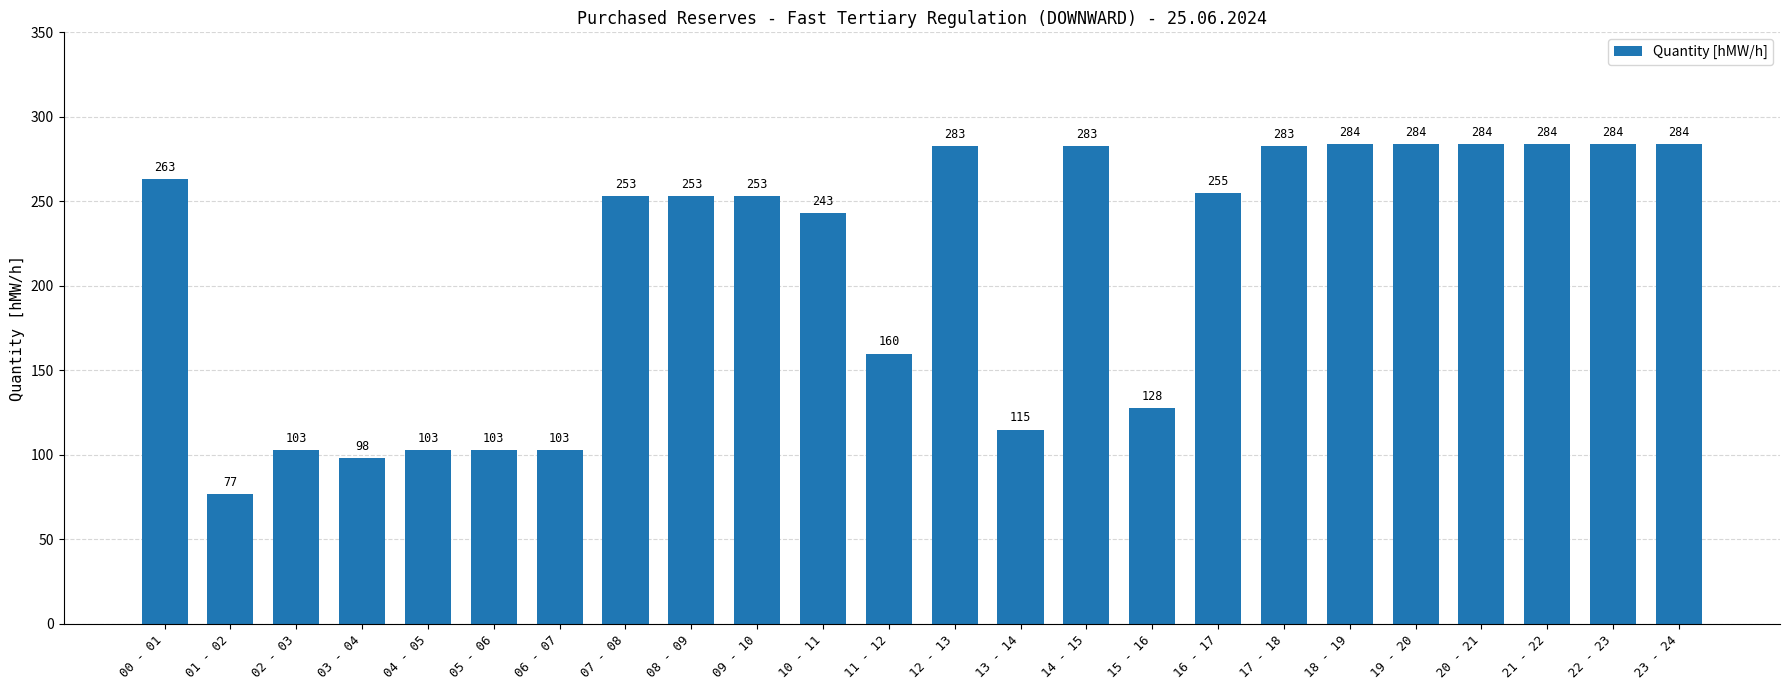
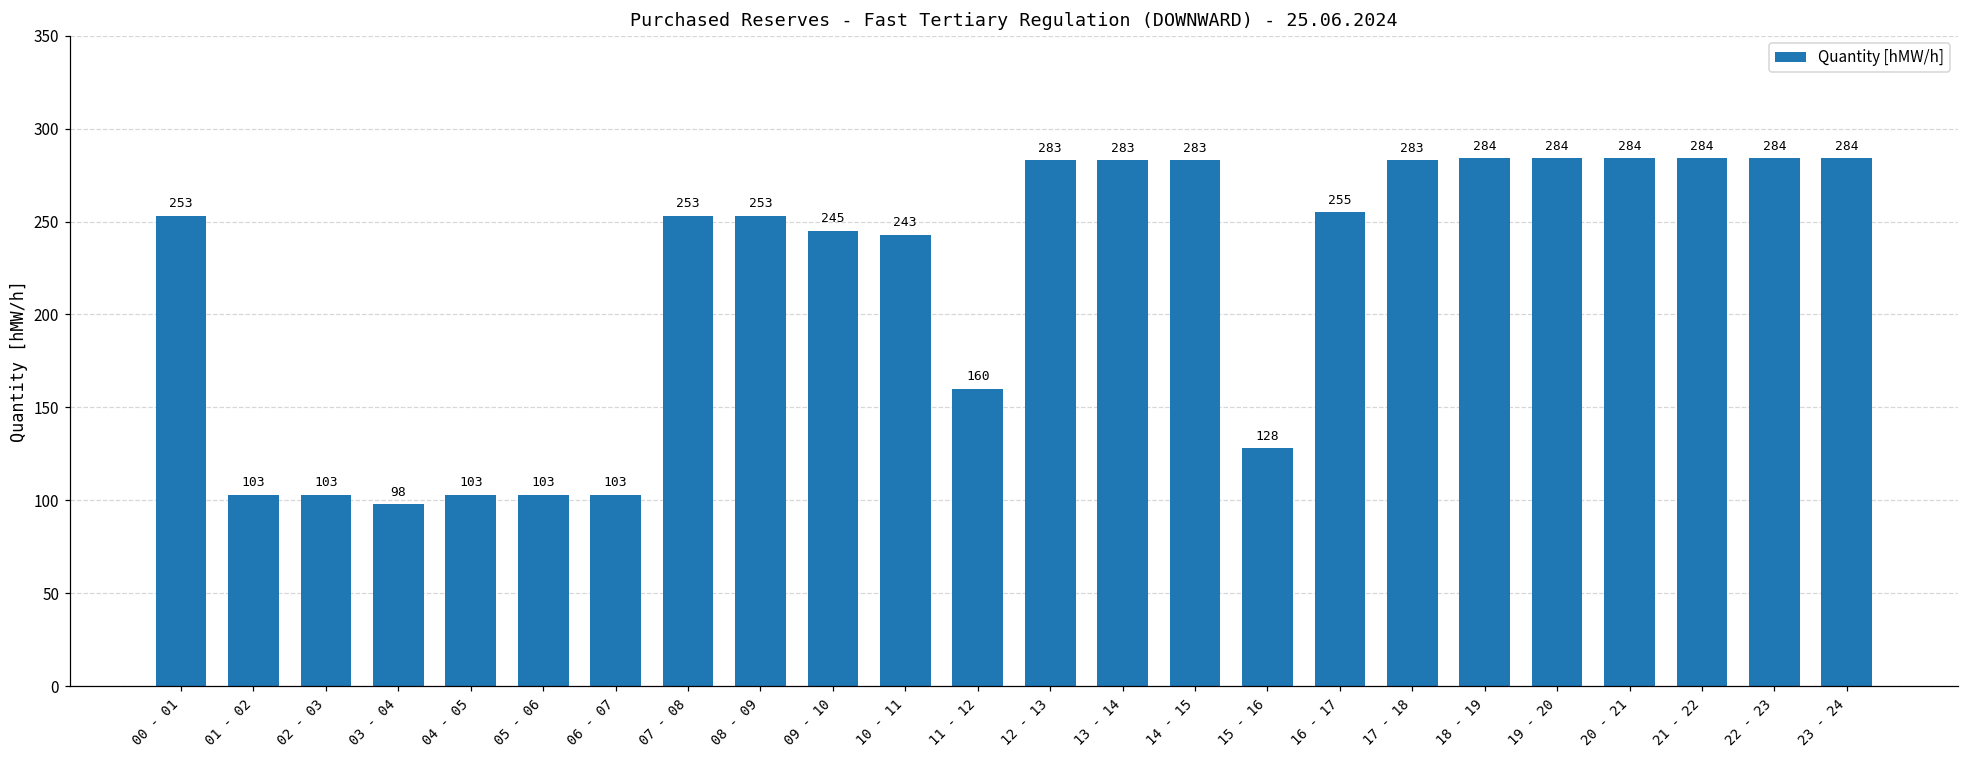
  {
-   "00 - 01": 263,
-   "01 - 02": 77,
+   "00 - 01": 253,
+   "01 - 02": 103,
    "02 - 03": 103,
    "03 - 04": 98,
    "04 - 05": 103,
    "05 - 06": 103,
    "06 - 07": 103,
    "07 - 08": 253,
    "08 - 09": 253,
-   "09 - 10": 253,
+   "09 - 10": 245,
    "10 - 11": 243,
    "11 - 12": 160,
    "12 - 13": 283,
-   "13 - 14": 115,
+   "13 - 14": 283,
    "14 - 15": 283,
    "15 - 16": 128,
    "16 - 17": 255,
    "17 - 18": 283,
    "18 - 19": 284,
    "19 - 20": 284,
    "20 - 21": 284,
    "21 - 22": 284,
    "22 - 23": 284,
    "23 - 24": 284
  }
